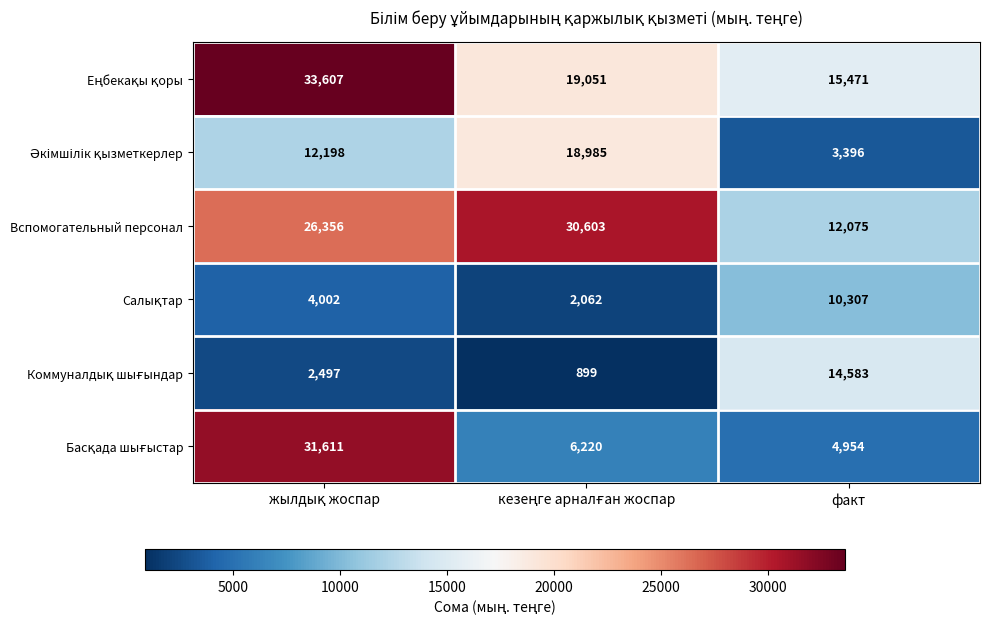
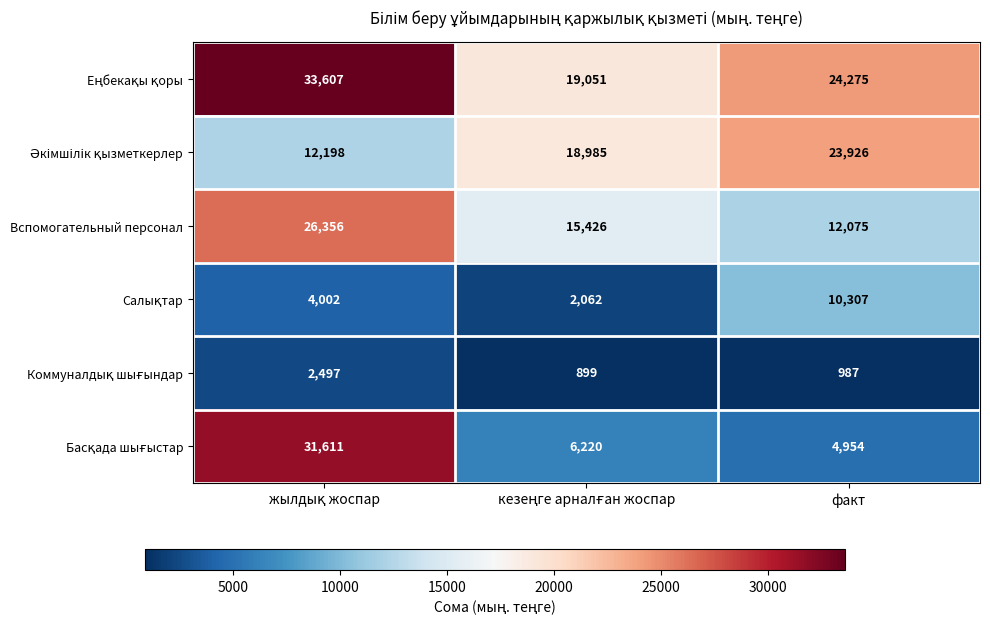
  {
    "Еңбекақы қоры": {
      "жылдық жоспар": "33,607",
      "кезеңге арналған жоспар": "19,051",
-     "факт": "15,471"
+     "факт": "24,275"
    },
    "Әкімшілік қызметкерлер": {
      "жылдық жоспар": "12,198",
      "кезеңге арналған жоспар": "18,985",
-     "факт": "3,396"
+     "факт": "23,926"
    },
    "Вспомогательный персонал": {
      "жылдық жоспар": "26,356",
-     "кезеңге арналған жоспар": "30,603",
+     "кезеңге арналған жоспар": "15,426",
      "факт": "12,075"
    },
    "Салықтар": {
      "жылдық жоспар": "4,002",
      "кезеңге арналған жоспар": "2,062",
      "факт": "10,307"
    },
    "Коммуналдық шығындар": {
      "жылдық жоспар": "2,497",
      "кезеңге арналған жоспар": "899",
-     "факт": "14,583"
+     "факт": "987"
    },
    "Басқада шығыстар": {
      "жылдық жоспар": "31,611",
      "кезеңге арналған жоспар": "6,220",
      "факт": "4,954"
    }
  }
